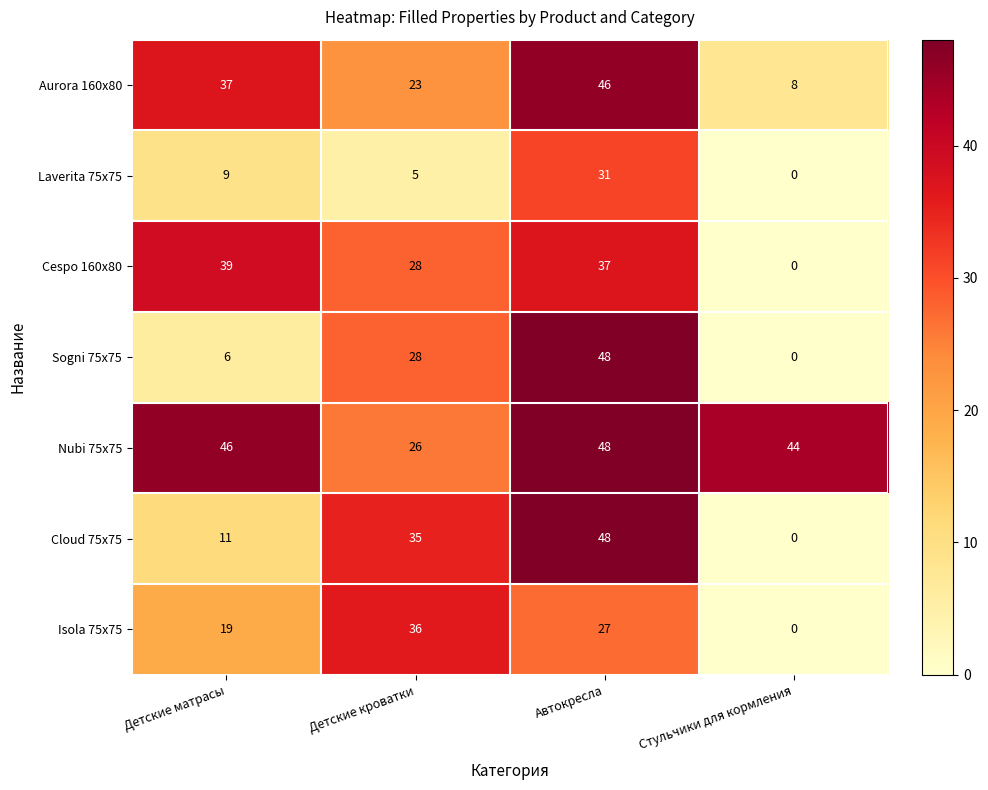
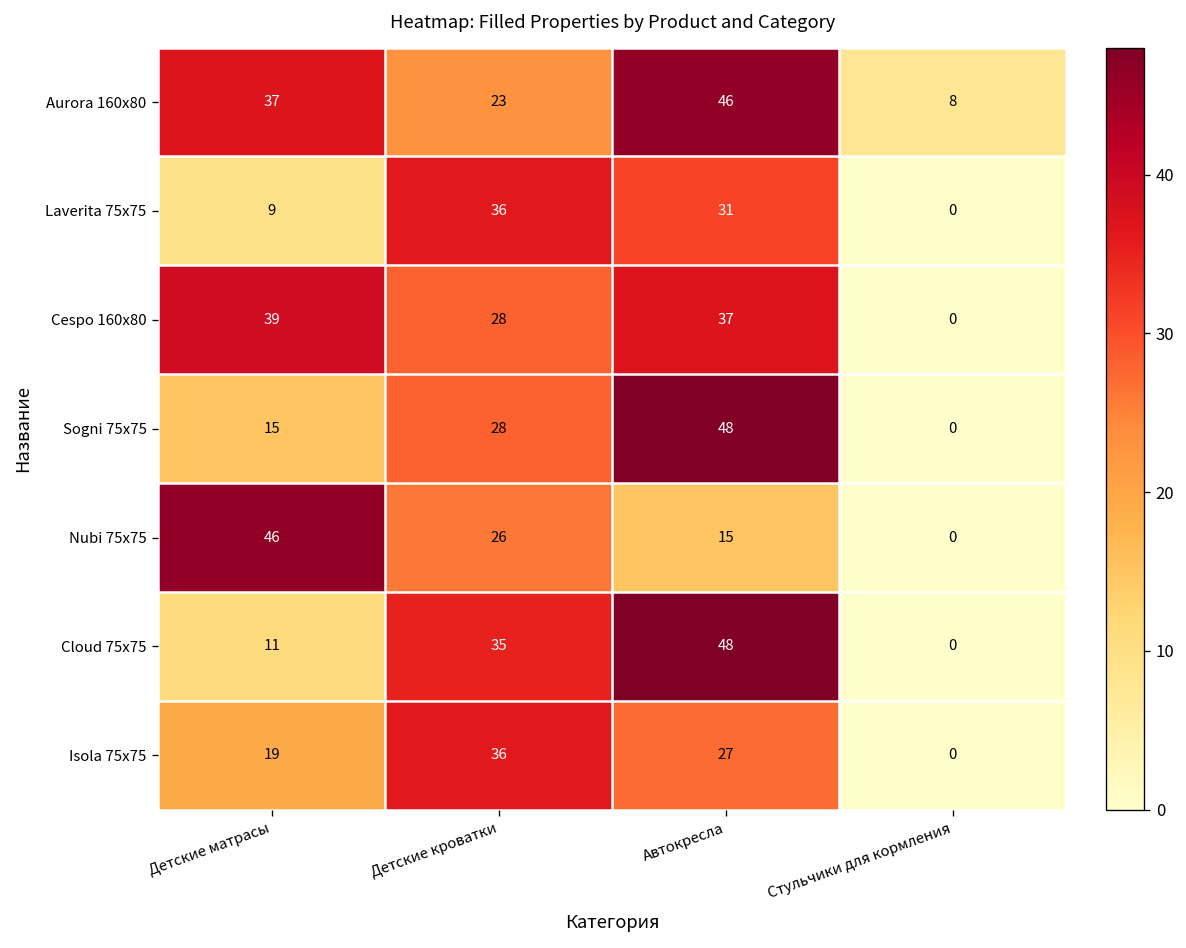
  {
    "Aurora 160x80": {
      "Детские матрасы": 37,
      "Детские кроватки": 23,
      "Автокресла": 46,
      "Стульчики для кормления": 8
    },
    "Laverita 75x75": {
      "Детские матрасы": 9,
-     "Детские кроватки": 5,
+     "Детские кроватки": 36,
      "Автокресла": 31,
      "Стульчики для кормления": 0
    },
    "Cespo 160x80": {
      "Детские матрасы": 39,
      "Детские кроватки": 28,
      "Автокресла": 37,
      "Стульчики для кормления": 0
    },
    "Sogni 75x75": {
-     "Детские матрасы": 6,
+     "Детские матрасы": 15,
      "Детские кроватки": 28,
      "Автокресла": 48,
      "Стульчики для кормления": 0
    },
    "Nubi 75x75": {
      "Детские матрасы": 46,
      "Детские кроватки": 26,
-     "Автокресла": 48,
-     "Стульчики для кормления": 44
+     "Автокресла": 15,
+     "Стульчики для кормления": 0
    },
    "Cloud 75x75": {
      "Детские матрасы": 11,
      "Детские кроватки": 35,
      "Автокресла": 48,
      "Стульчики для кормления": 0
    },
    "Isola 75x75": {
      "Детские матрасы": 19,
      "Детские кроватки": 36,
      "Автокресла": 27,
      "Стульчики для кормления": 0
    }
  }
